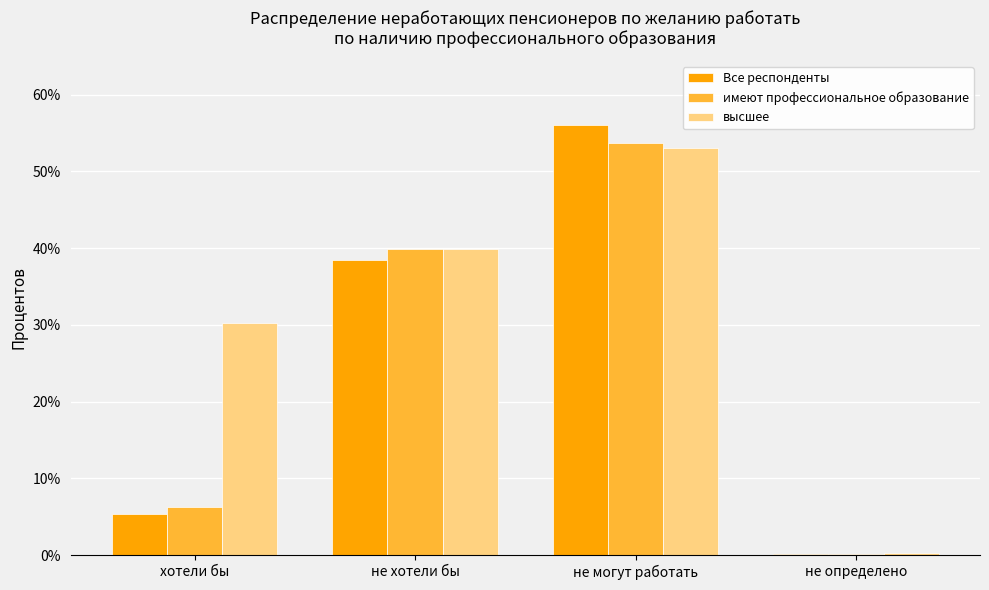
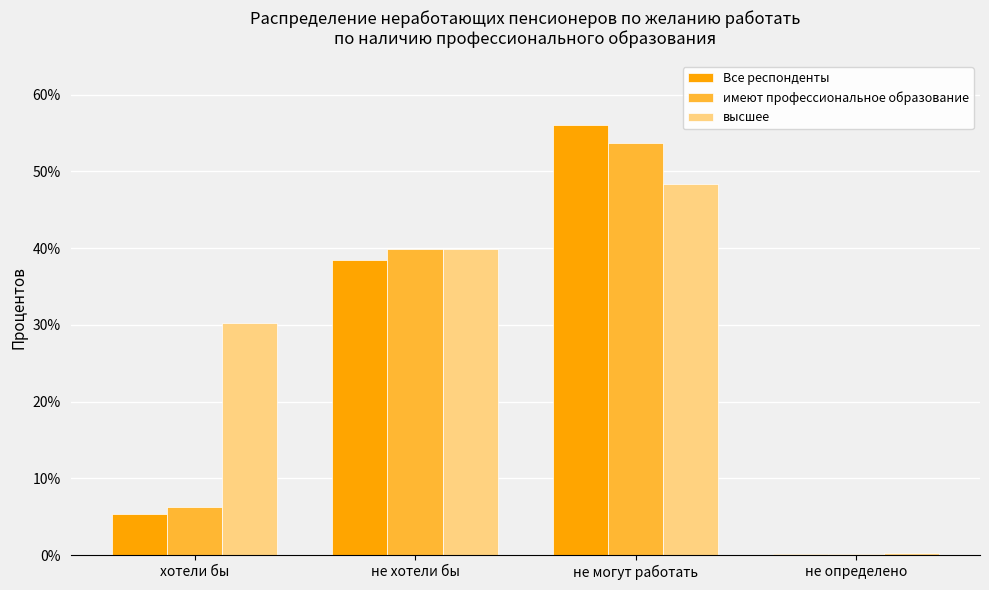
  {
    "высшее": {
      "хотели бы": "30%",
      "не хотели бы": "40%",
-     "не могут работать": "53%"
+     "не могут работать": "48%"
    }
  }
